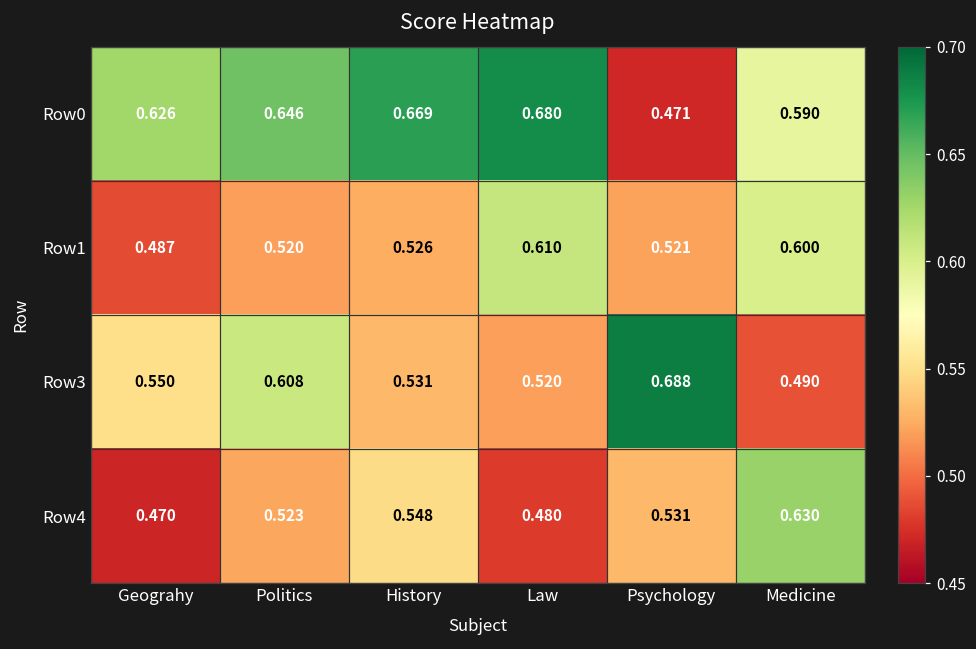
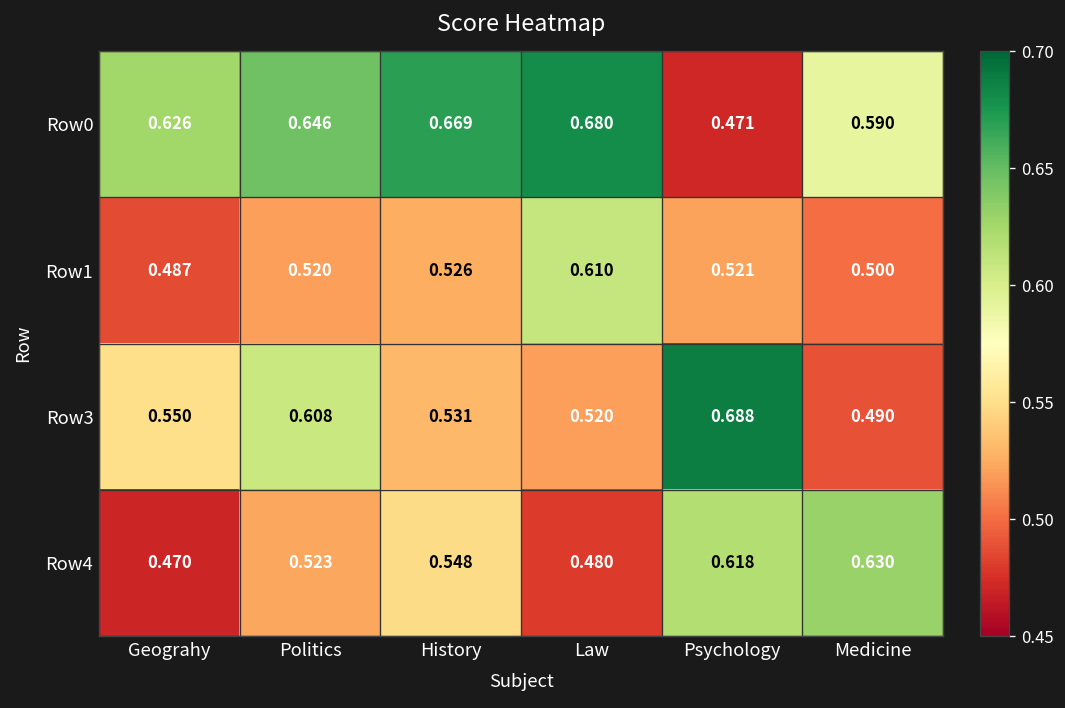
  {
    "Row0": {
      "Geograhy": 0.626,
      "Politics": 0.646,
      "History": 0.669,
      "Law": 0.680,
      "Psychology": 0.471,
      "Medicine": 0.590
    },
    "Row1": {
      "Geograhy": 0.487,
      "Politics": 0.520,
      "History": 0.526,
      "Law": 0.610,
      "Psychology": 0.521,
-     "Medicine": 0.600
+     "Medicine": 0.500
    },
    "Row3": {
      "Geograhy": 0.550,
      "Politics": 0.608,
      "History": 0.531,
      "Law": 0.520,
      "Psychology": 0.688,
      "Medicine": 0.490
    },
    "Row4": {
      "Geograhy": 0.470,
      "Politics": 0.523,
      "History": 0.548,
      "Law": 0.480,
-     "Psychology": 0.531,
+     "Psychology": 0.618,
      "Medicine": 0.630
    }
  }
